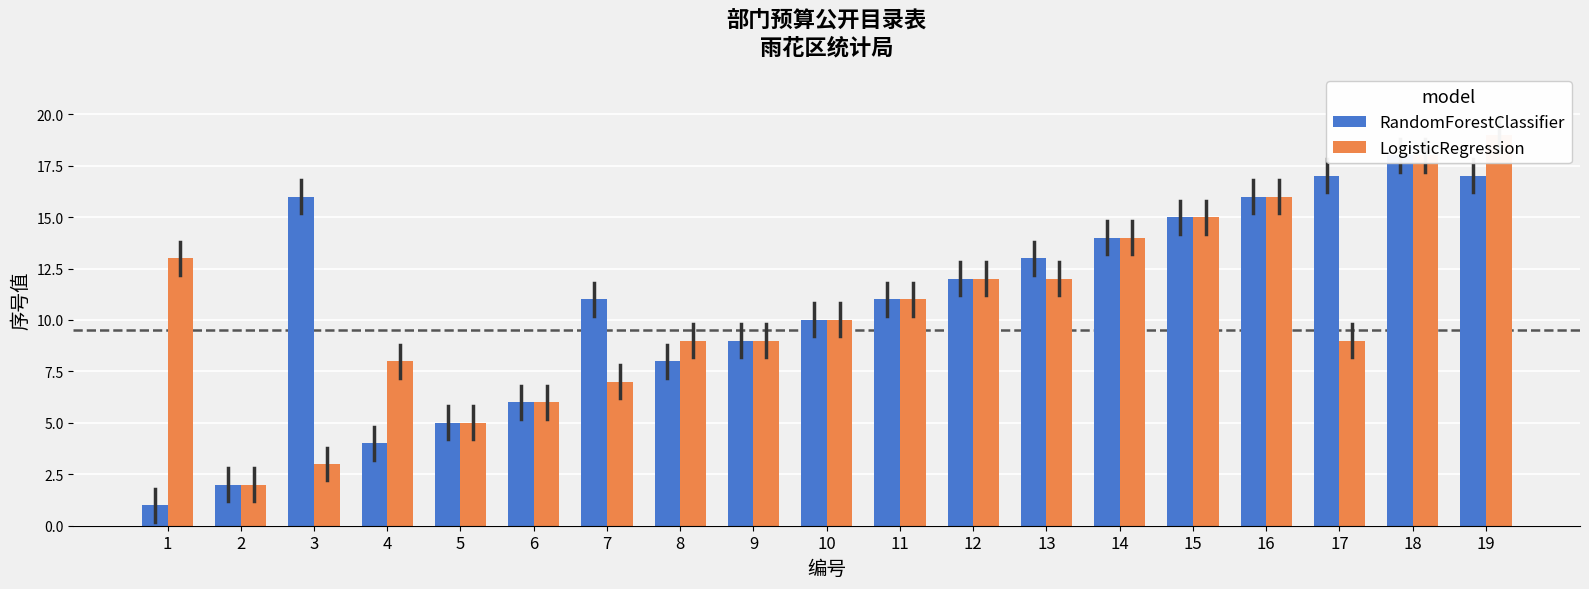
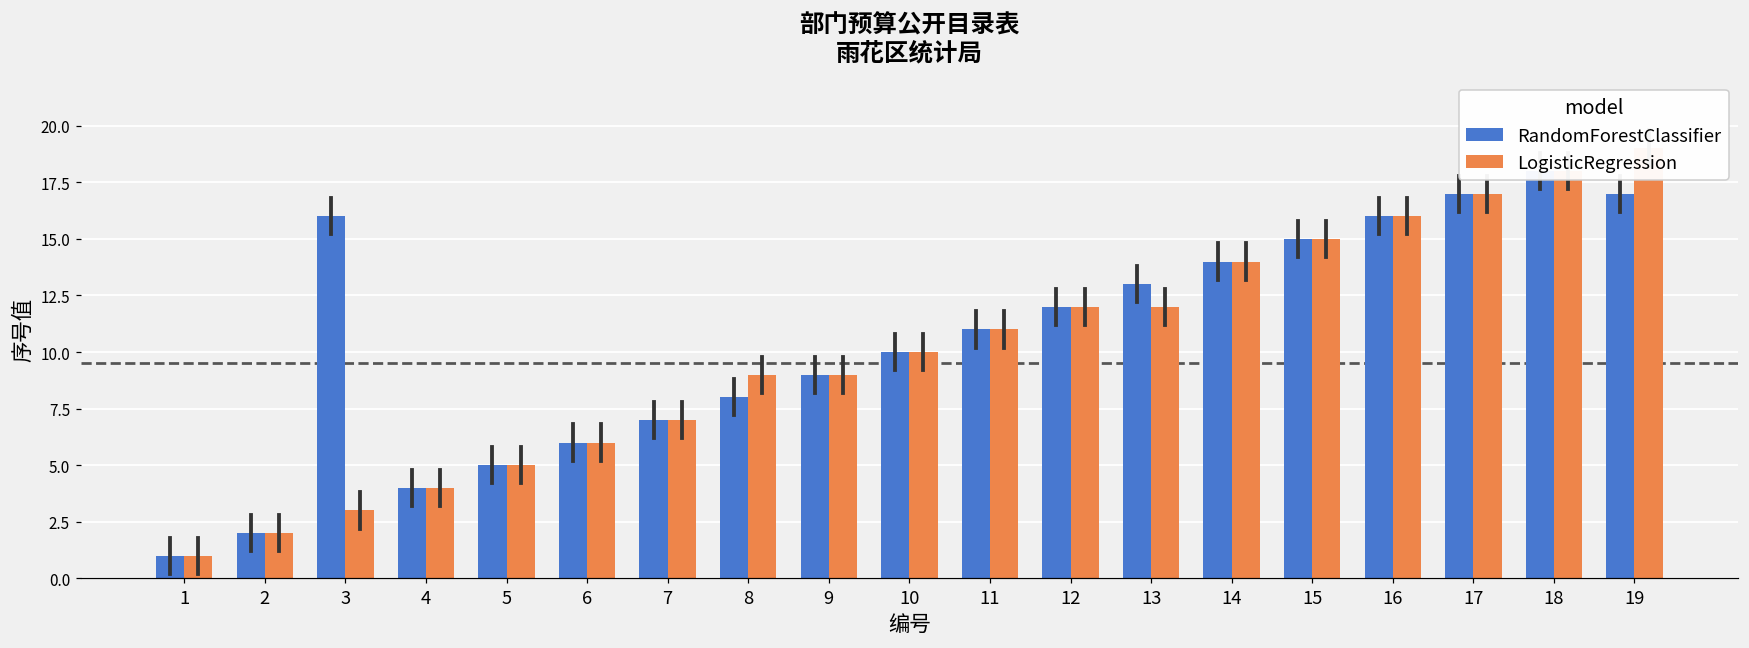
  {
    "RandomForestClassifier": {
      "1": 1,
      "2": 2,
      "3": 16,
      "4": 4,
      "5": 5,
      "6": 6,
-     "7": 11,
+     "7": 7,
      "8": 8,
      "9": 9,
      "10": 10,
      "11": 11,
      "12": 12,
      "13": 13,
      "14": 14,
      "15": 15,
      "16": 16,
      "17": 17,
      "19": 17
    },
    "LogisticRegression": {
-     "1": 13,
+     "1": 1,
      "2": 2,
      "3": 3,
-     "4": 8,
+     "4": 4,
      "5": 5,
      "6": 6,
      "7": 7,
      "8": 9,
      "9": 9,
      "10": 10,
      "11": 11,
      "12": 12,
      "13": 12,
      "14": 14,
      "15": 15,
      "16": 16,
-     "17": 9
+     "17": 17
    }
  }
